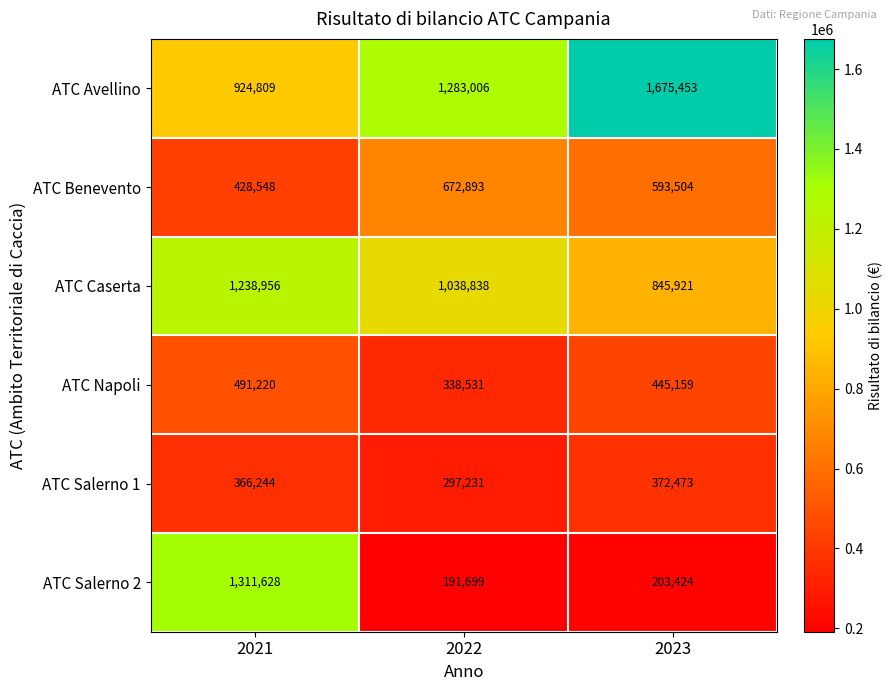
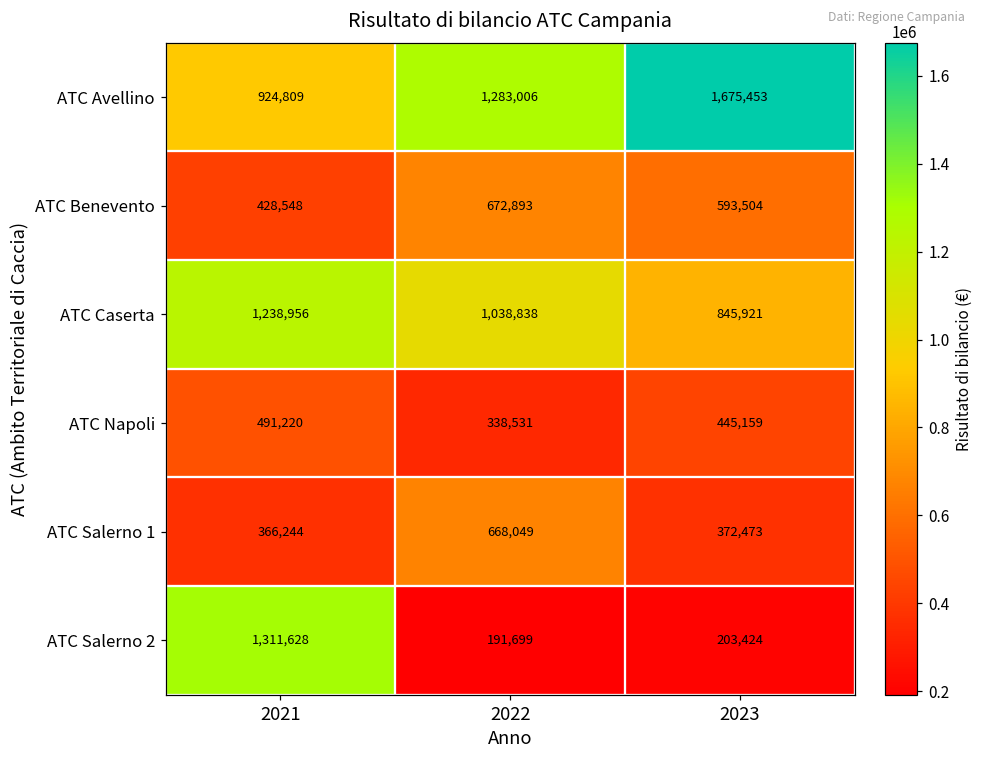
  {
    "ATC Avellino": {
      "2021": "924,809",
      "2022": "1,283,006",
      "2023": "1,675,453"
    },
    "ATC Benevento": {
      "2021": "428,548",
      "2022": "672,893",
      "2023": "593,504"
    },
    "ATC Caserta": {
      "2021": "1,238,956",
      "2022": "1,038,838",
      "2023": "845,921"
    },
    "ATC Napoli": {
      "2021": "491,220",
      "2022": "338,531",
      "2023": "445,159"
    },
    "ATC Salerno 1": {
      "2021": "366,244",
-     "2022": "297,231",
+     "2022": "668,049",
      "2023": "372,473"
    },
    "ATC Salerno 2": {
      "2021": "1,311,628",
      "2022": "191,699",
      "2023": "203,424"
    }
  }
